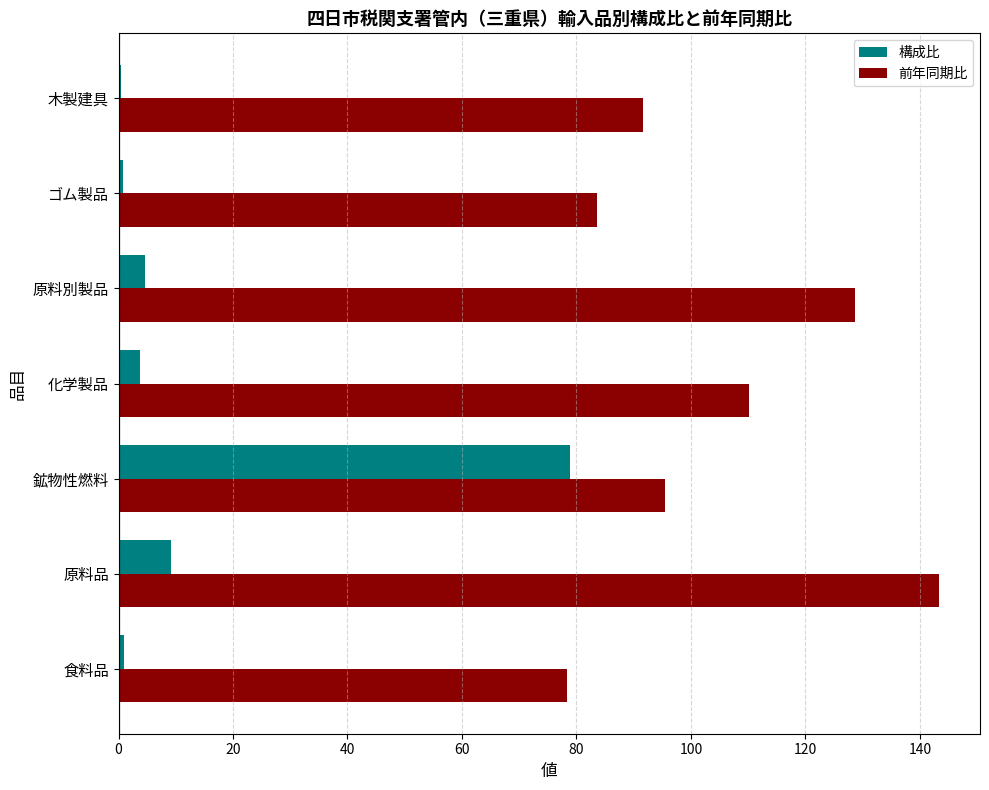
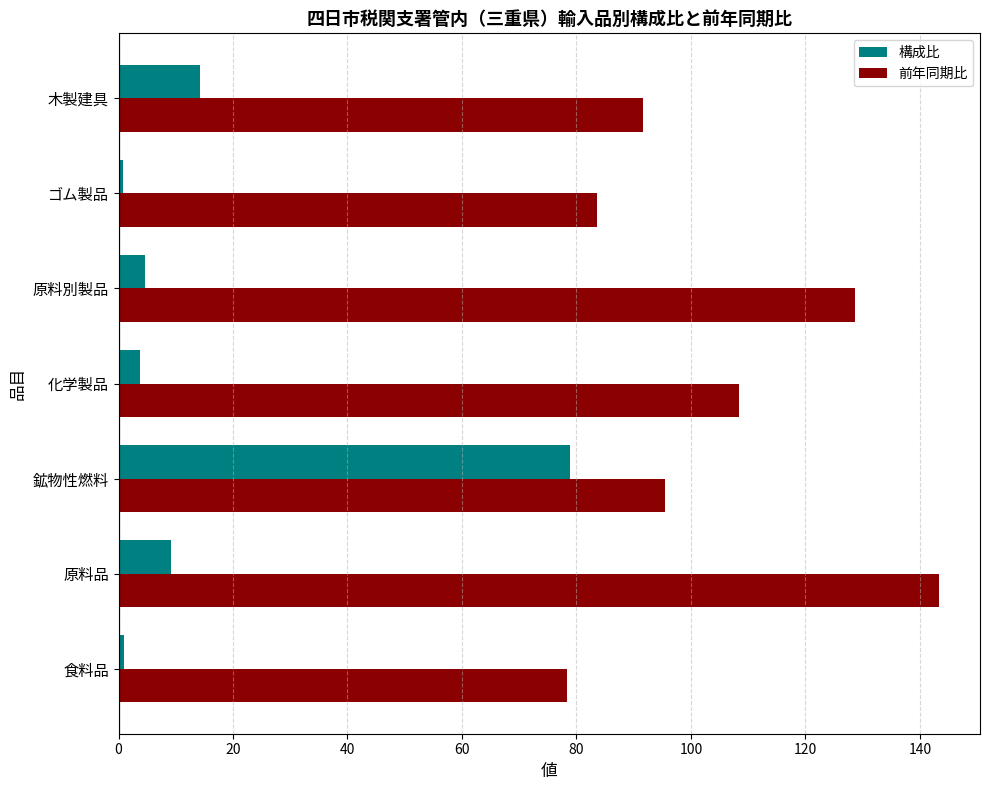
  {
    "構成比": {
-     "木製建具": 0,
+     "木製建具": 14,
      "ゴム製品": 1,
      "原料別製品": 5,
      "化学製品": 4,
      "鉱物性燃料": 79,
      "原料品": 9,
      "食料品": 1
    },
    "前年同期比": {
      "木製建具": 92,
      "ゴム製品": 84,
      "原料別製品": 129,
-     "化学製品": 110,
+     "化学製品": 108,
      "鉱物性燃料": 95,
      "原料品": 143,
      "食料品": 78
    }
  }
